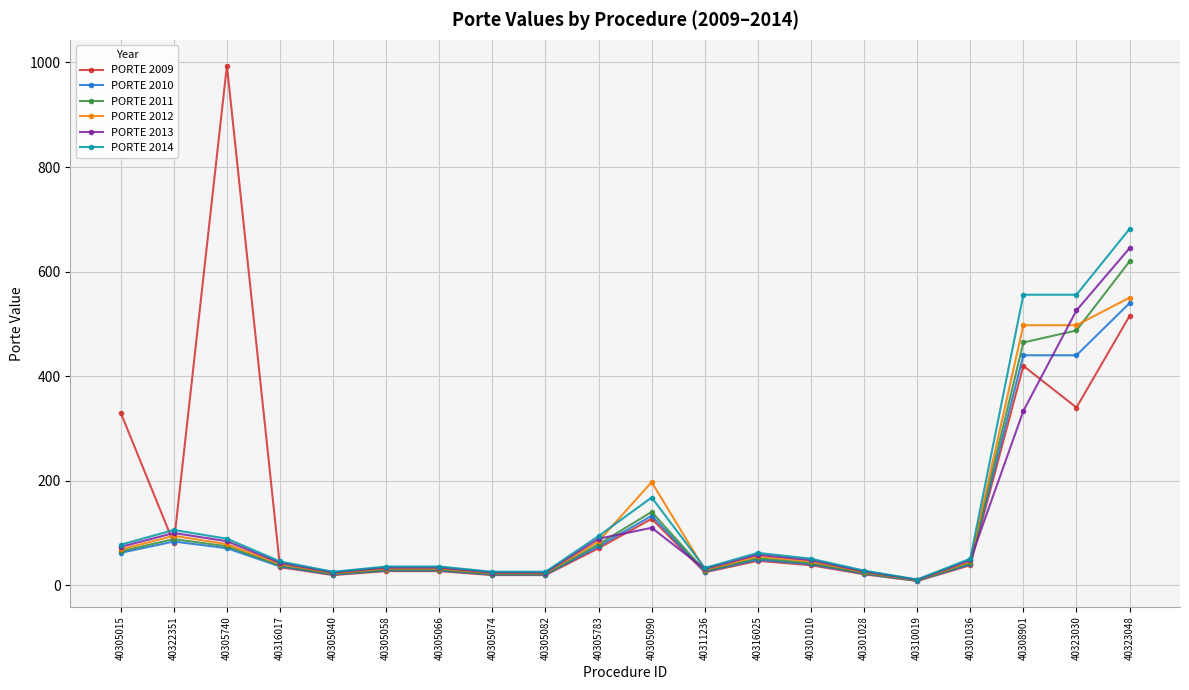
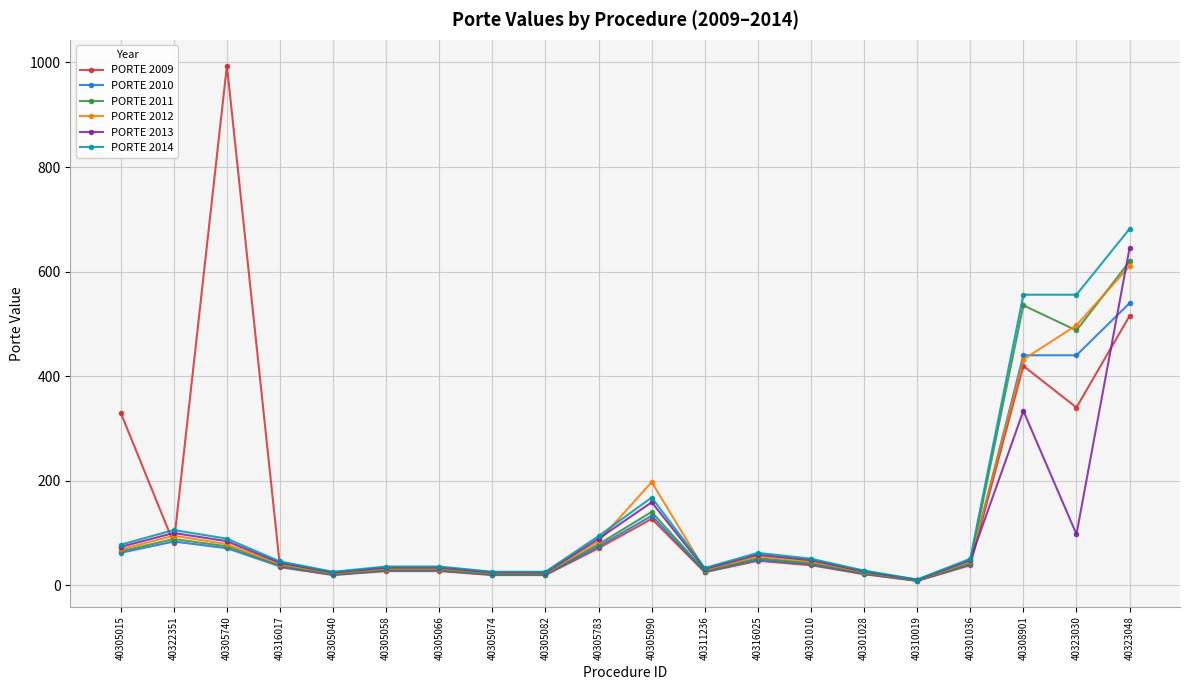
  {
    "PORTE 2009": {
      "40305015": 330,
      "40305740": 990,
      "40305090": 130,
      "40308901": 420,
      "40323030": 340,
      "40323048": 520
    },
    "PORTE 2011": {
      "40305090": 140,
-     "40308901": 460,
+     "40308901": 540,
      "40323030": 490,
      "40323048": 620
    },
    "PORTE 2012": {
      "40322351": 90,
      "40305090": 200,
-     "40308901": 500,
+     "40308901": 430,
      "40323030": 500,
-     "40323048": 550
+     "40323048": 610
    },
    "PORTE 2013": {
      "40322351": 100,
-     "40305090": 110,
+     "40305090": 160,
      "40308901": 330,
-     "40323030": 530,
+     "40323030": 100,
      "40323048": 640
    }
  }
